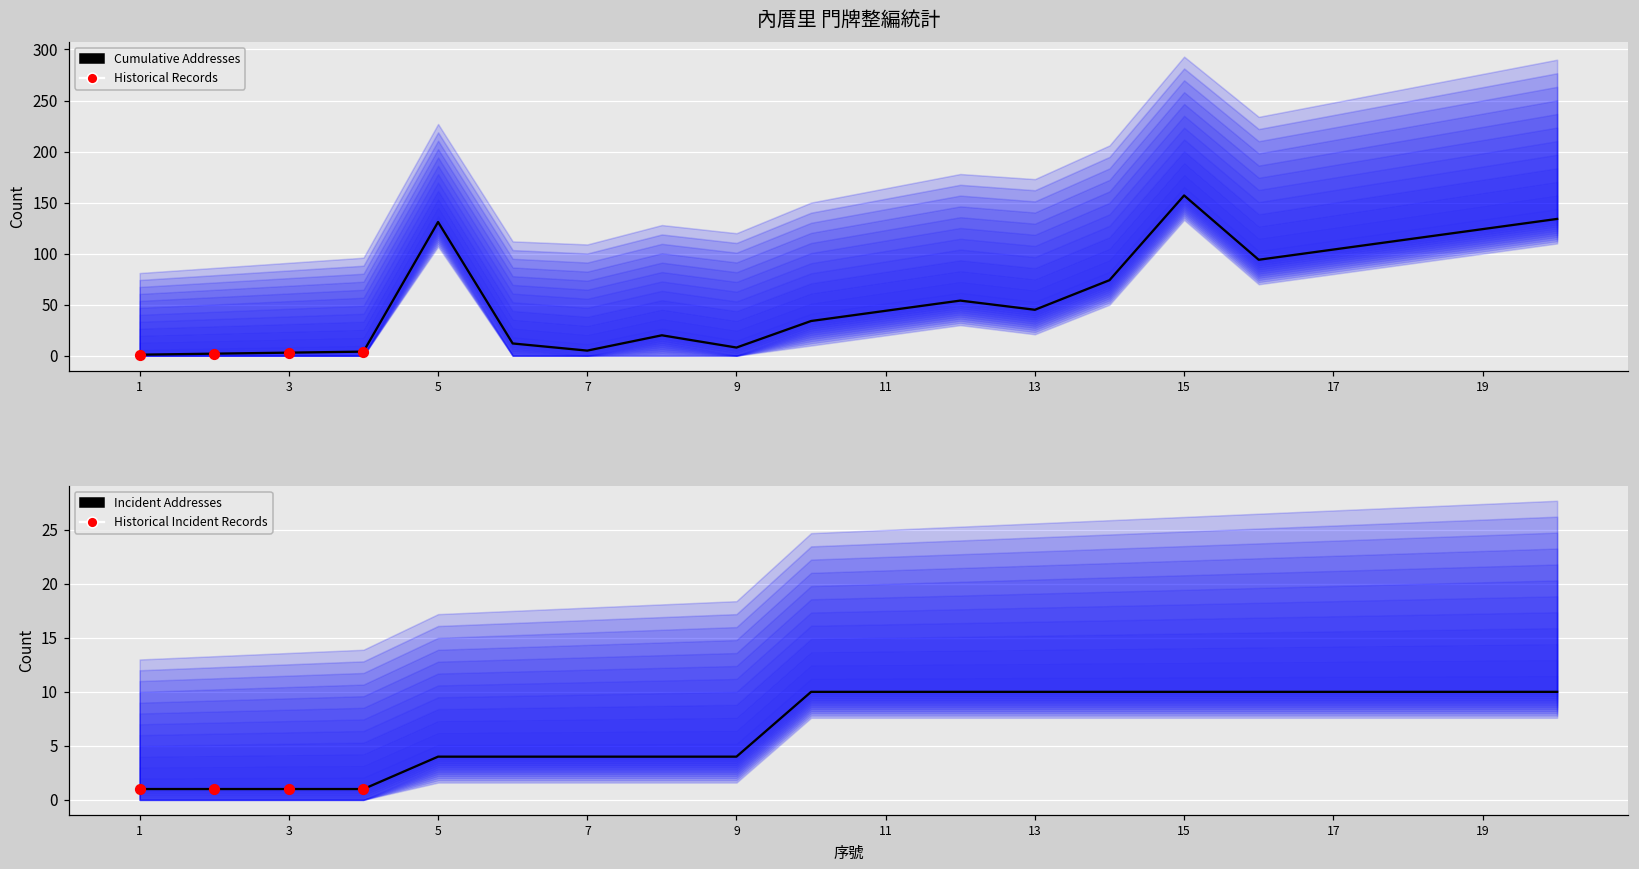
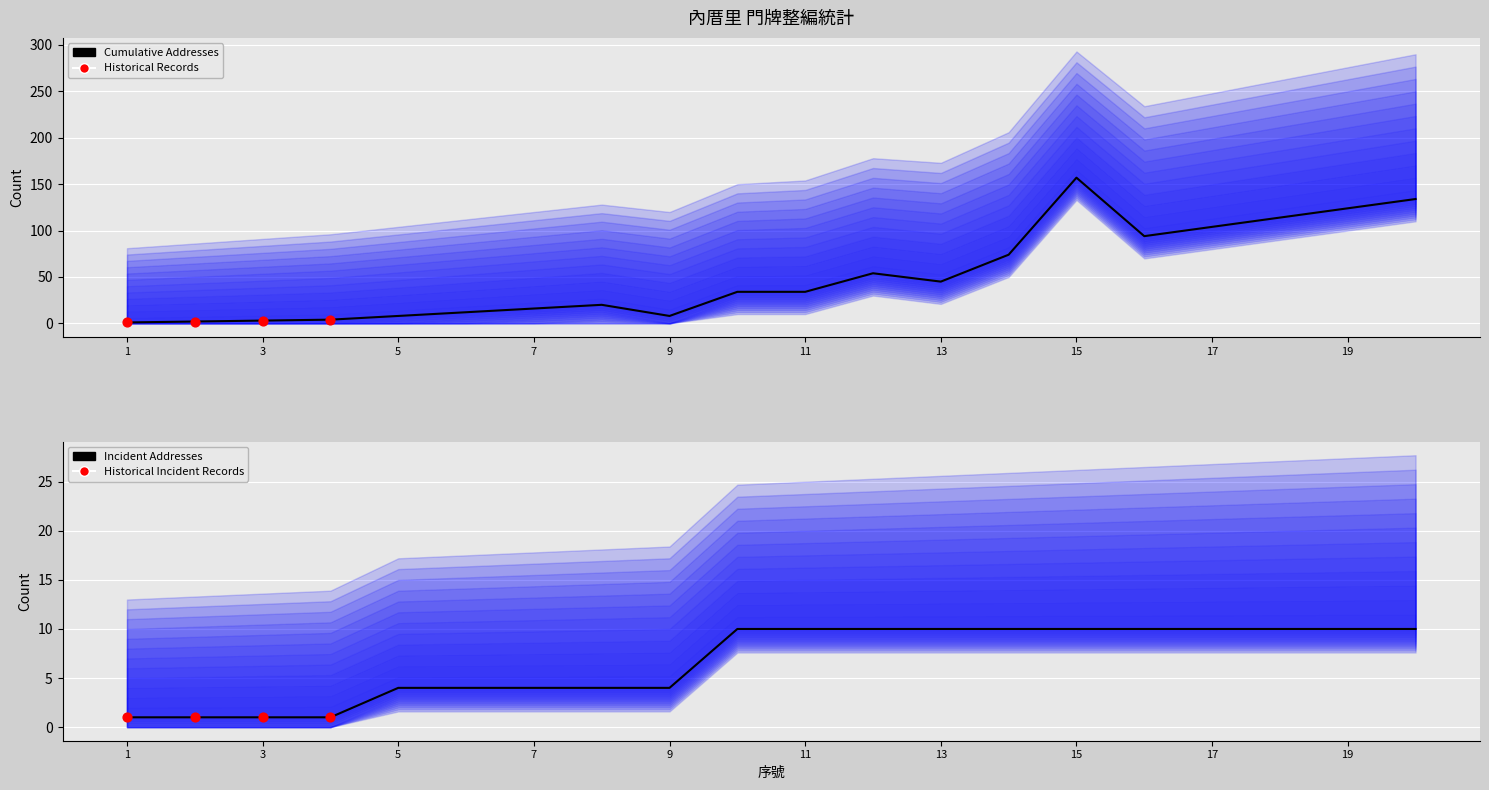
  {
    "內厝里 門牌整編統計": {
      "Cumulative Addresses": {
-       "5": 130,
-       "7": 10,
+       "5": 10,
+       "7": 20,
        "9": 10,
-       "11": 40,
+       "11": 30,
        "13": 50,
        "15": 160,
        "17": 100,
        "19": 120
      }
    }
  }
